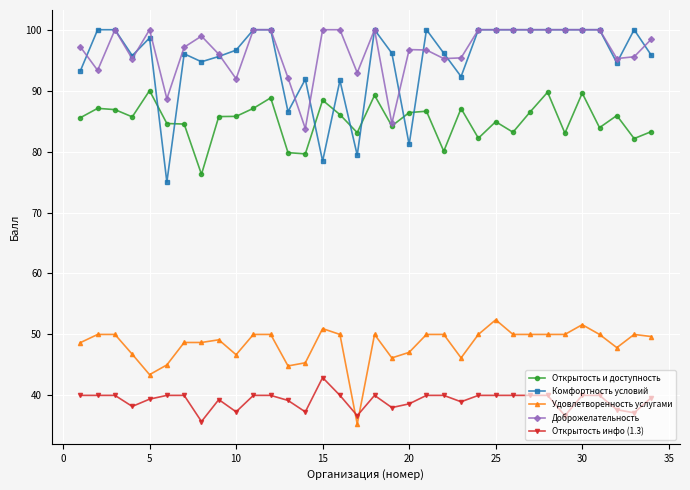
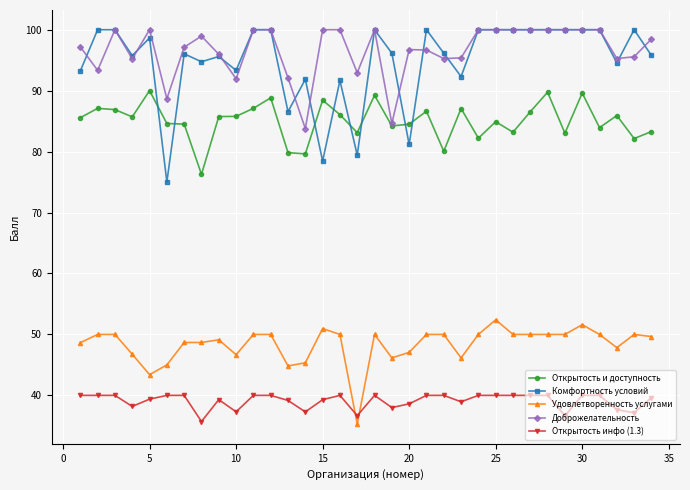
  {
    "Открытость и доступность": {
      "5": 90,
      "10": 86,
      "15": 88,
-     "20": 86,
+     "20": 85,
      "25": 85,
      "30": 90
    },
    "Комфортность условий": {
      "5": 99,
-     "10": 97,
+     "10": 93,
      "15": 78,
      "20": 81
    },
    "Удовлетворенность услугами": {
      "5": 43,
      "10": 47,
      "15": 51,
      "20": 47,
      "25": 52,
      "30": 52
    },
    "Доброжелательность": {
      "5": 100,
      "10": 92,
      "15": 100,
      "20": 97
    },
    "Открытость инфо (1.3)": {
      "5": 39,
      "10": 37,
-     "15": 43,
+     "15": 39,
      "20": 39,
      "25": 40
    }
  }
